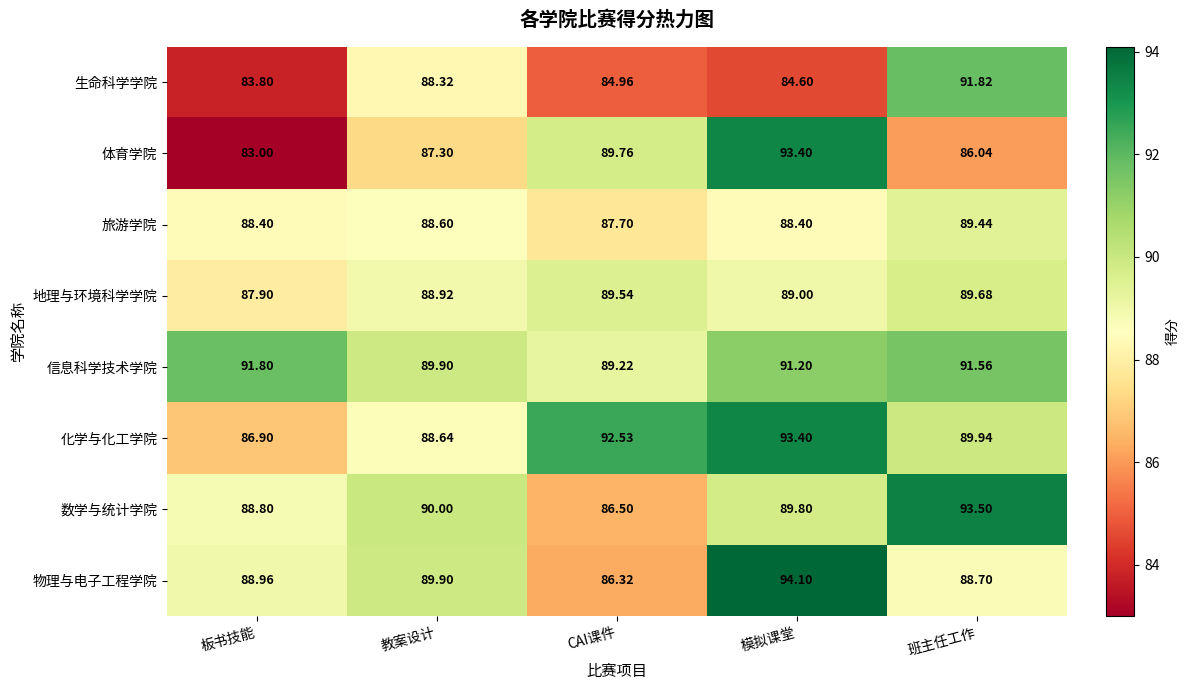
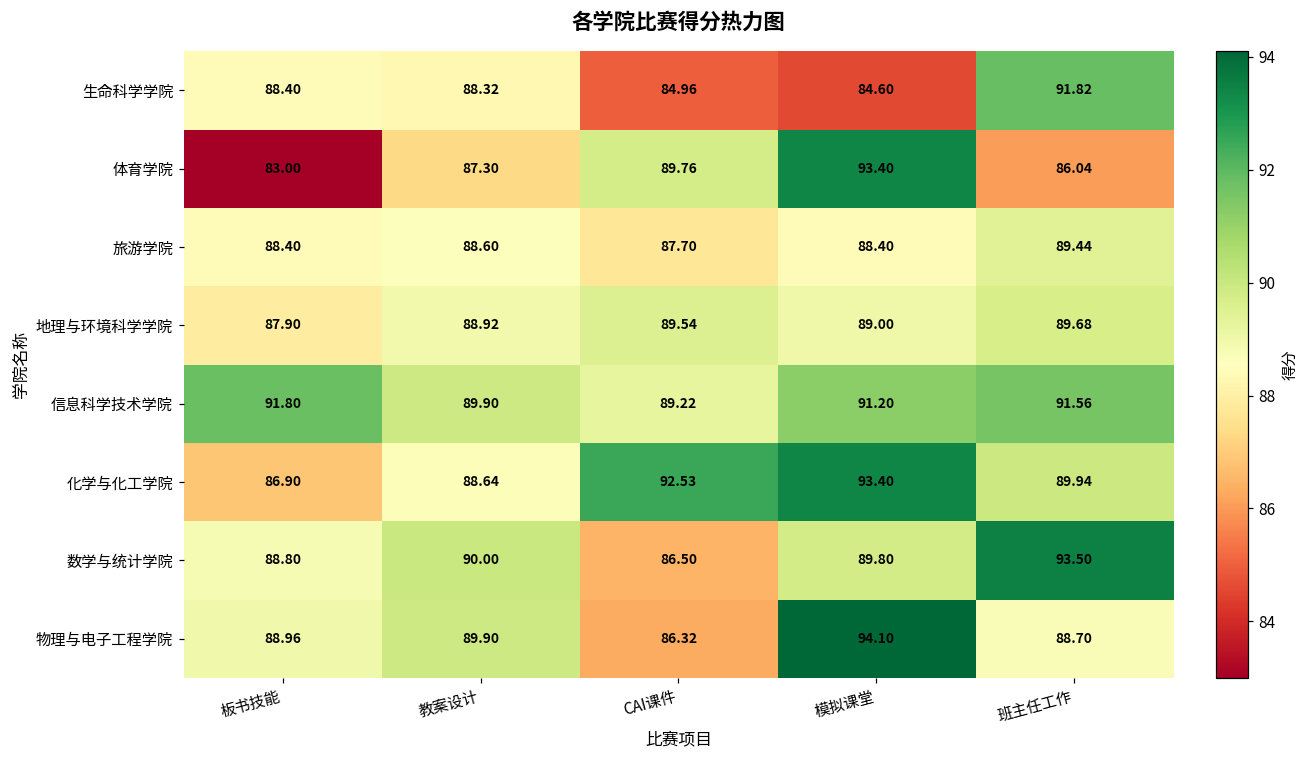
  {
    "生命科学学院": {
-     "板书技能": 83.80,
+     "板书技能": 88.40,
      "教案设计": 88.32,
      "CAI课件": 84.96,
      "模拟课堂": 84.60,
      "班主任工作": 91.82
    },
    "体育学院": {
      "板书技能": 83.00,
      "教案设计": 87.30,
      "CAI课件": 89.76,
      "模拟课堂": 93.40,
      "班主任工作": 86.04
    },
    "旅游学院": {
      "板书技能": 88.40,
      "教案设计": 88.60,
      "CAI课件": 87.70,
      "模拟课堂": 88.40,
      "班主任工作": 89.44
    },
    "地理与环境科学学院": {
      "板书技能": 87.90,
      "教案设计": 88.92,
      "CAI课件": 89.54,
      "模拟课堂": 89.00,
      "班主任工作": 89.68
    },
    "信息科学技术学院": {
      "板书技能": 91.80,
      "教案设计": 89.90,
      "CAI课件": 89.22,
      "模拟课堂": 91.20,
      "班主任工作": 91.56
    },
    "化学与化工学院": {
      "板书技能": 86.90,
      "教案设计": 88.64,
      "CAI课件": 92.53,
      "模拟课堂": 93.40,
      "班主任工作": 89.94
    },
    "数学与统计学院": {
      "板书技能": 88.80,
      "教案设计": 90.00,
      "CAI课件": 86.50,
      "模拟课堂": 89.80,
      "班主任工作": 93.50
    },
    "物理与电子工程学院": {
      "板书技能": 88.96,
      "教案设计": 89.90,
      "CAI课件": 86.32,
      "模拟课堂": 94.10,
      "班主任工作": 88.70
    }
  }
